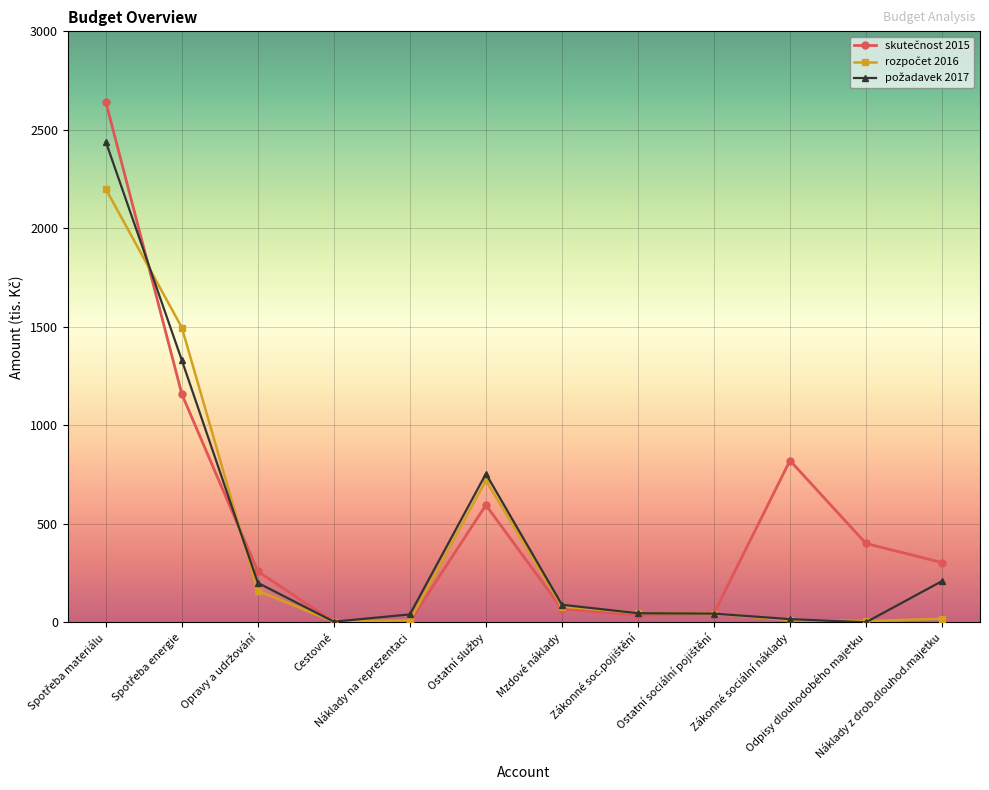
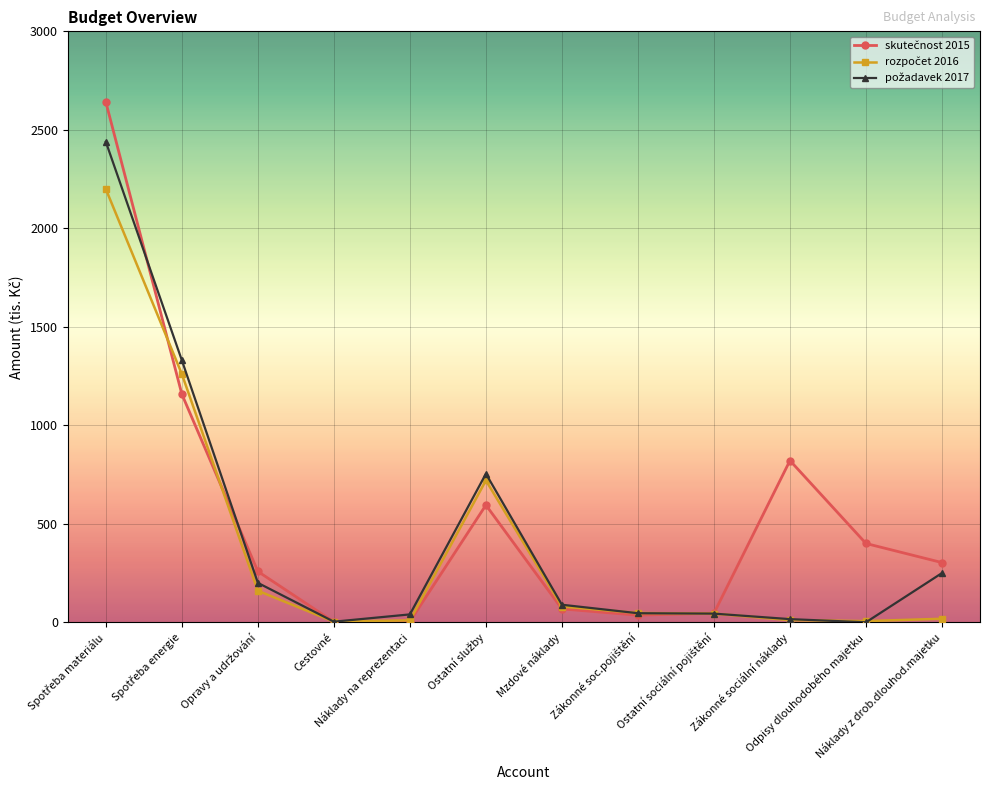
  {
    "skutečnost 2015": {
      "Spotřeba materiálu": 2640,
      "Spotřeba energie": 1160,
      "Opravy a udržování": 260,
      "Ostatní služby": 600,
      "Zákonné sociální náklady": 820,
      "Odpisy dlouhodobého majetku": 400,
      "Náklady z drob.dlouhod.majetku": 300
    },
    "rozpočet 2016": {
      "Spotřeba materiálu": 2200,
-     "Spotřeba energie": 1500,
+     "Spotřeba energie": 1260,
      "Opravy a udržování": 160,
      "Ostatní služby": 720,
      "Náklady z drob.dlouhod.majetku": 20
    },
    "požadavek 2017": {
      "Spotřeba materiálu": 2440,
      "Spotřeba energie": 1330,
      "Opravy a udržování": 200,
      "Náklady na reprezentaci": 40,
      "Ostatní služby": 750,
-     "Náklady z drob.dlouhod.majetku": 210
+     "Náklady z drob.dlouhod.majetku": 250
    }
  }
